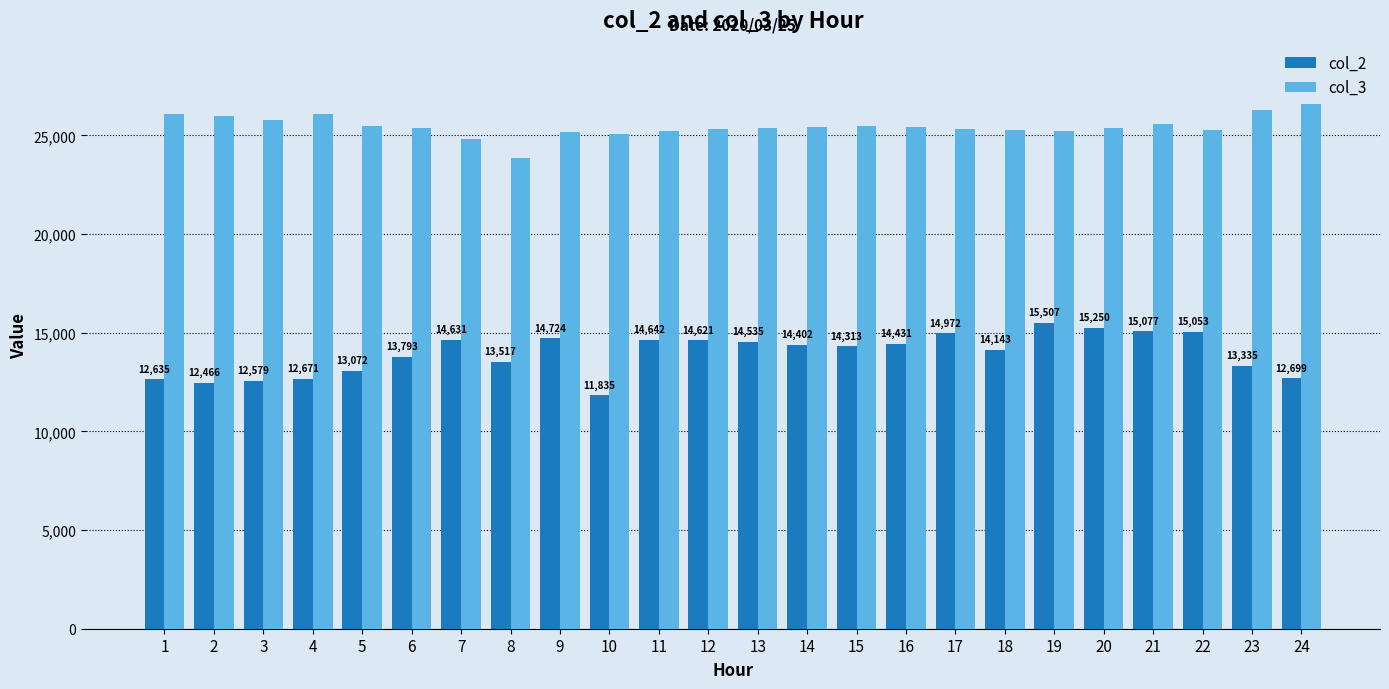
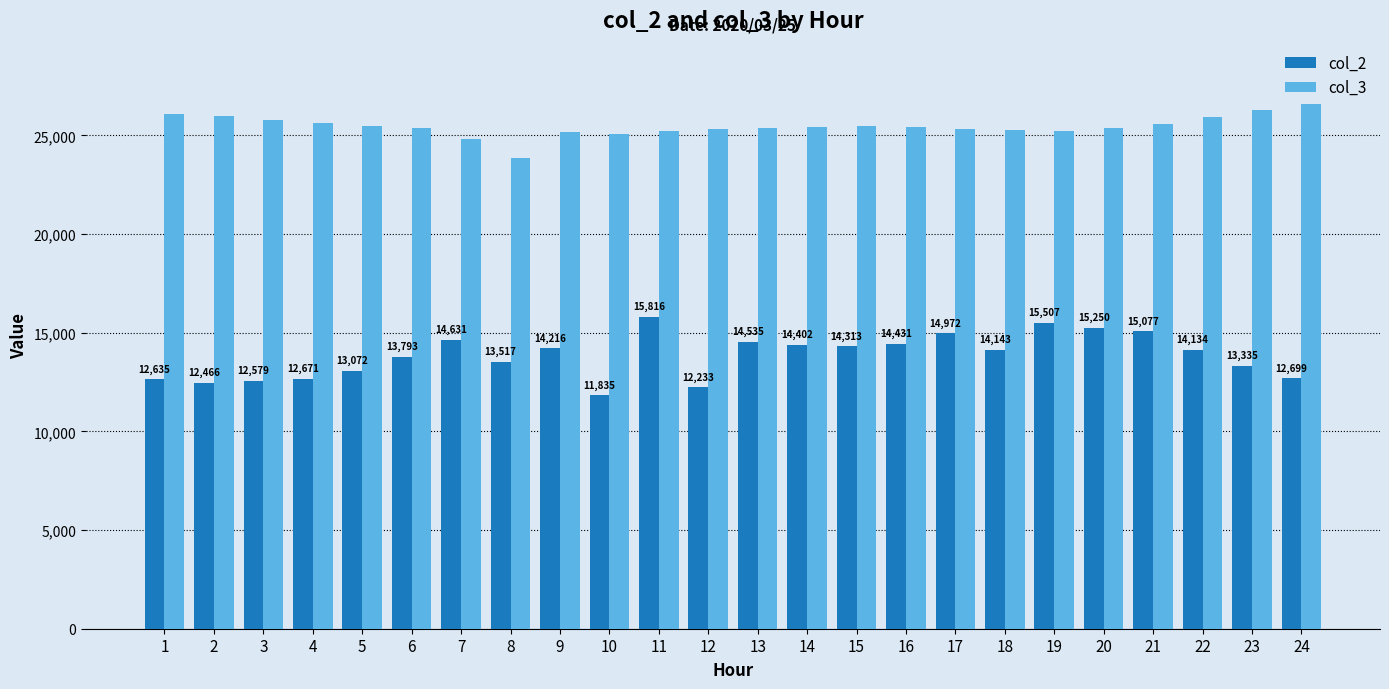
  {
    "col_2": {
      "1": "12,635",
      "2": "12,466",
      "3": "12,579",
      "4": "12,671",
      "5": "13,072",
      "6": "13,793",
      "7": "14,631",
      "8": "13,517",
-     "9": "14,724",
+     "9": "14,216",
      "10": "11,835",
-     "11": "14,642",
-     "12": "14,621",
+     "11": "15,816",
+     "12": "12,233",
      "13": "14,535",
      "14": "14,402",
      "15": "14,313",
      "16": "14,431",
      "17": "14,972",
      "18": "14,143",
      "19": "15,507",
      "20": "15,250",
      "21": "15,077",
-     "22": "15,053",
+     "22": "14,134",
      "23": "13,335",
      "24": "12,699"
    },
    "col_3": {
      "1": "26,100",
      "2": "26,000",
      "3": "25,800",
-     "4": "26,100",
+     "4": "25,600",
      "5": "25,500",
      "6": "25,400",
      "7": "24,800",
      "8": "23,900",
      "9": "25,200",
      "10": "25,100",
      "11": "25,200",
      "12": "25,300",
      "13": "25,400",
      "14": "25,400",
      "15": "25,500",
      "16": "25,400",
      "17": "25,300",
      "18": "25,300",
      "19": "25,200",
      "20": "25,400",
      "21": "25,600",
-     "22": "25,300",
+     "22": "26,000",
      "23": "26,300",
      "24": "26,600"
    }
  }
